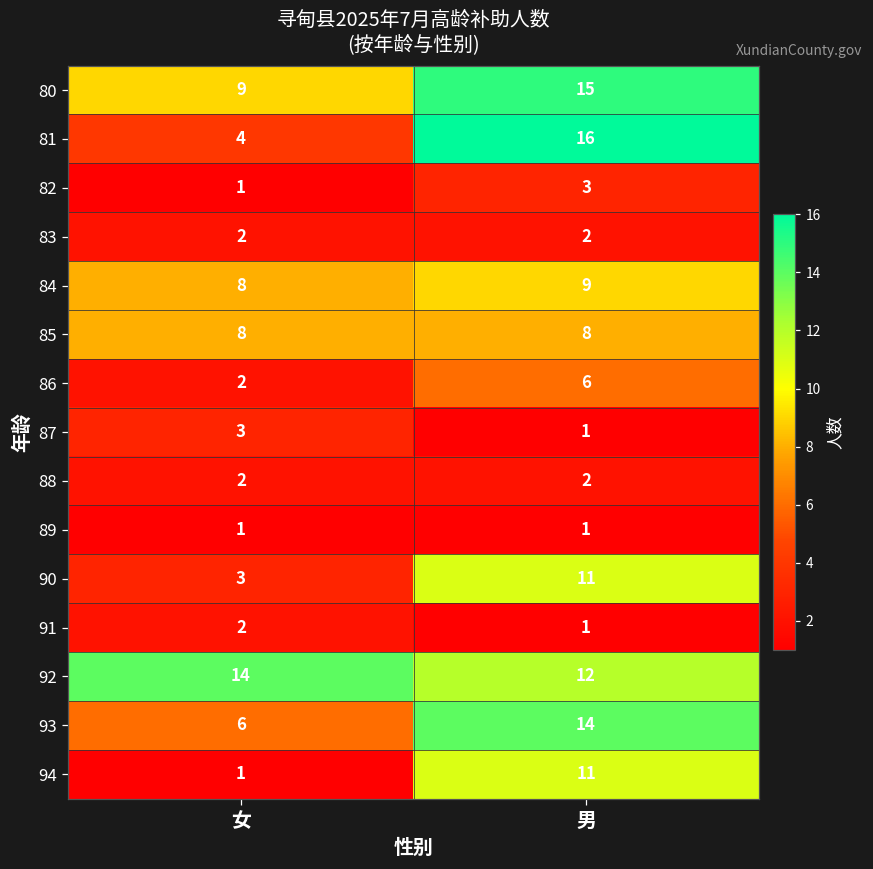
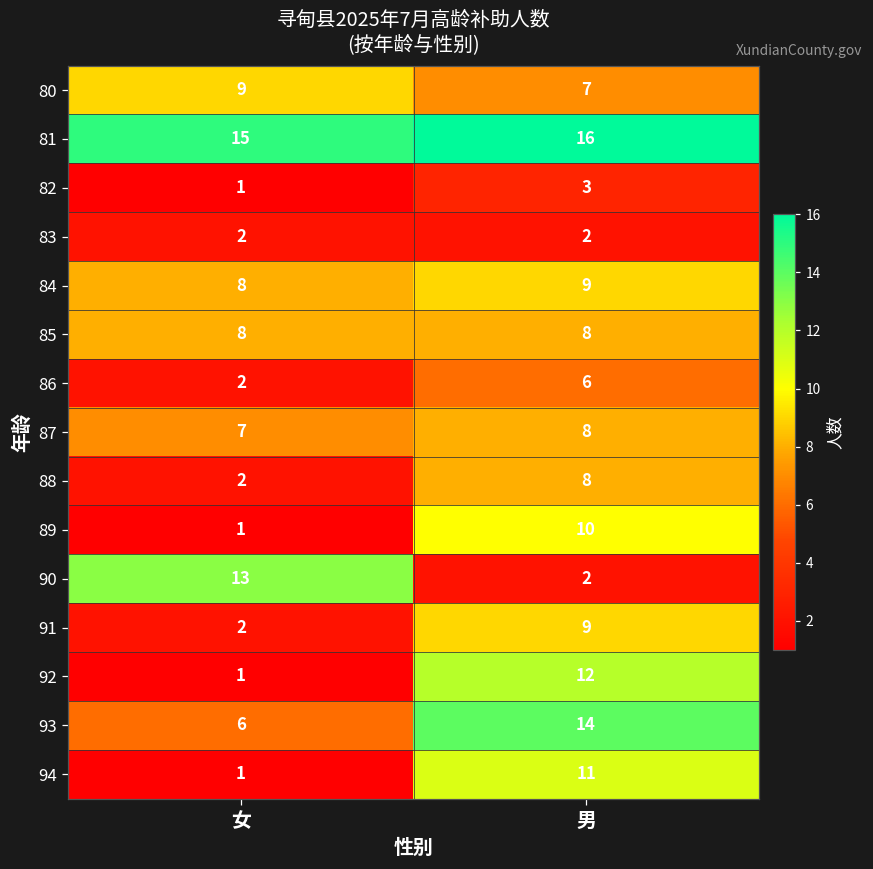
  {
    "80": {
      "女": 9,
-     "男": 15
+     "男": 7
    },
    "81": {
-     "女": 4,
+     "女": 15,
      "男": 16
    },
    "82": {
      "女": 1,
      "男": 3
    },
    "83": {
      "女": 2,
      "男": 2
    },
    "84": {
      "女": 8,
      "男": 9
    },
    "85": {
      "女": 8,
      "男": 8
    },
    "86": {
      "女": 2,
      "男": 6
    },
    "87": {
-     "女": 3,
-     "男": 1
+     "女": 7,
+     "男": 8
    },
    "88": {
      "女": 2,
-     "男": 2
+     "男": 8
    },
    "89": {
      "女": 1,
-     "男": 1
+     "男": 10
    },
    "90": {
-     "女": 3,
-     "男": 11
+     "女": 13,
+     "男": 2
    },
    "91": {
      "女": 2,
-     "男": 1
+     "男": 9
    },
    "92": {
-     "女": 14,
+     "女": 1,
      "男": 12
    },
    "93": {
      "女": 6,
      "男": 14
    },
    "94": {
      "女": 1,
      "男": 11
    }
  }
